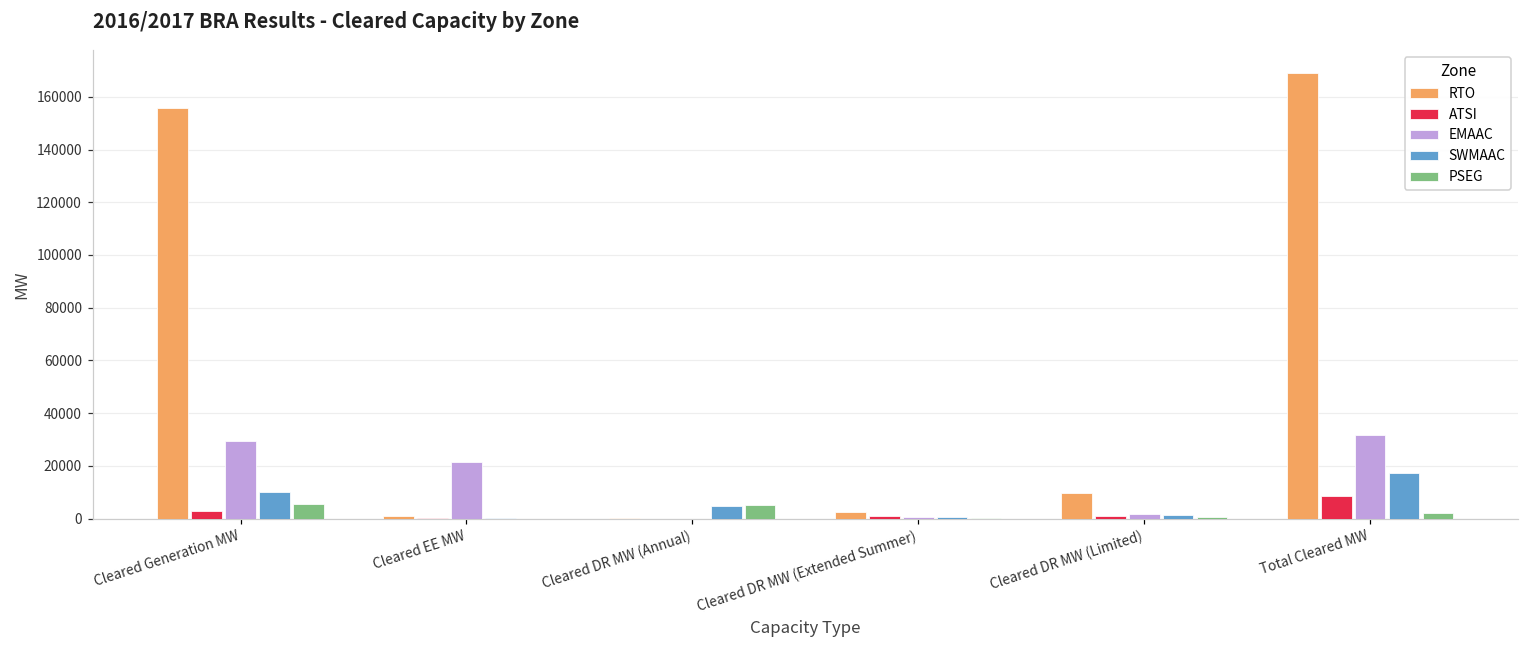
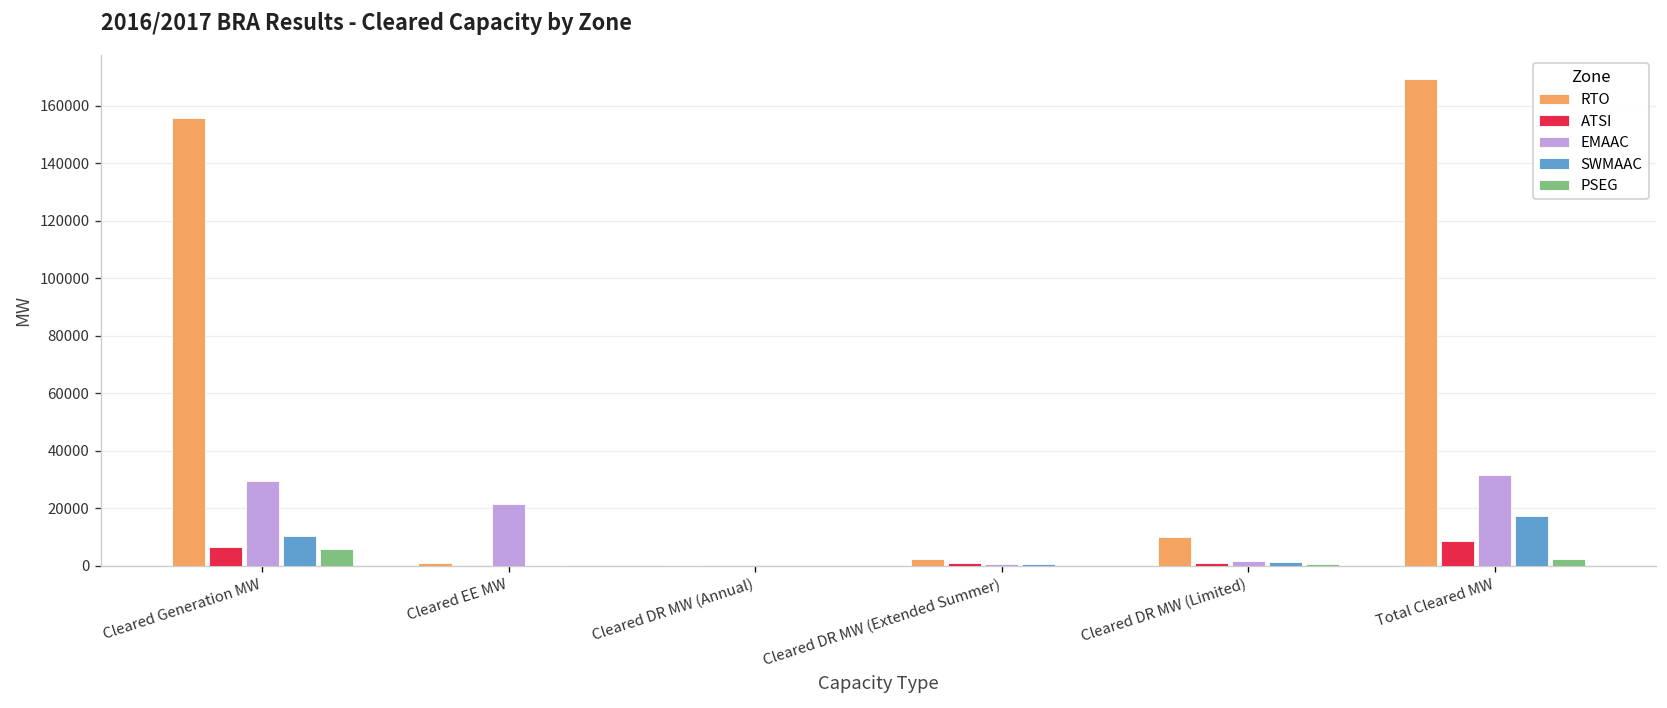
  {
    "RTO": {
      "Cleared Generation MW": 156000,
      "Cleared EE MW": 1000,
      "Cleared DR MW (Extended Summer)": 2000,
      "Cleared DR MW (Limited)": 10000,
      "Total Cleared MW": 169000
    },
    "ATSI": {
-     "Cleared Generation MW": 3000,
+     "Cleared Generation MW": 7000,
      "Total Cleared MW": 9000
    },
    "EMAAC": {
      "Cleared Generation MW": 29000,
      "Cleared EE MW": 21000,
      "Cleared DR MW (Limited)": 2000,
      "Total Cleared MW": 32000
    },
    "SWMAAC": {
      "Cleared Generation MW": 10000,
-     "Cleared DR MW (Annual)": 5000,
+     "Cleared DR MW (Annual)": 0,
      "Cleared DR MW (Limited)": 1000,
      "Total Cleared MW": 17000
    },
    "PSEG": {
      "Cleared Generation MW": 6000,
-     "Cleared DR MW (Annual)": 5000,
+     "Cleared DR MW (Annual)": 0,
      "Total Cleared MW": 2000
    }
  }
